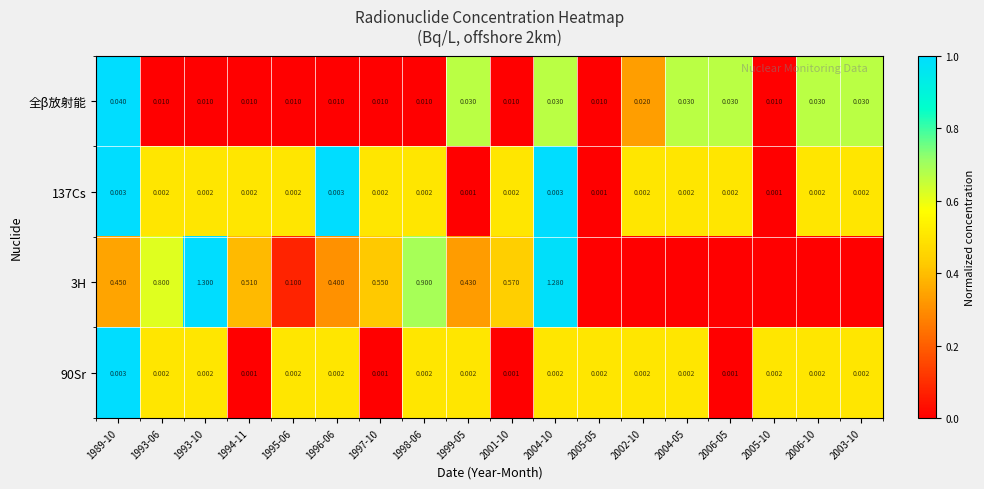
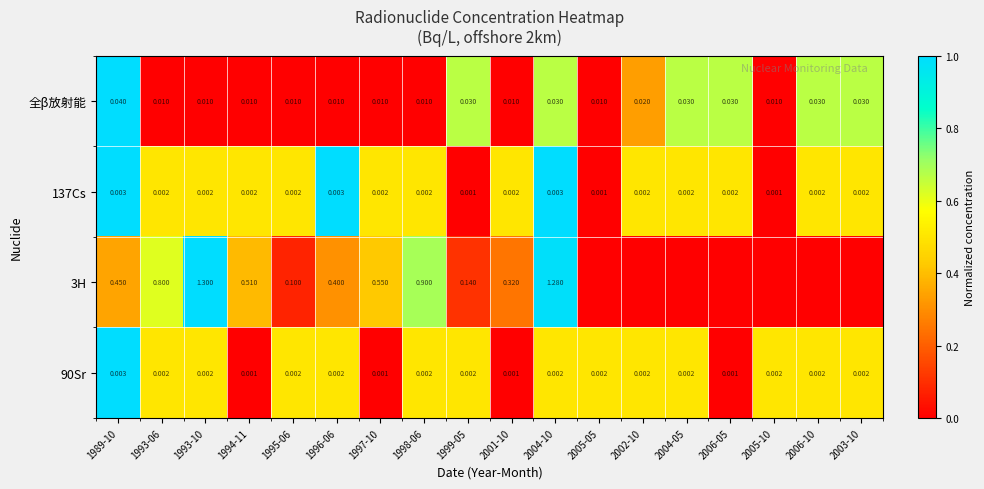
  {
    "全β放射能": {
      "1989-10": 0.040,
      "1993-06": 0.010,
      "1993-10": 0.010,
      "1994-11": 0.010,
      "1995-06": 0.010,
      "1996-06": 0.010,
      "1997-10": 0.010,
      "1998-06": 0.010,
      "1999-05": 0.030,
      "2001-10": 0.010,
      "2004-10": 0.030,
      "2005-05": 0.010,
      "2002-10": 0.020,
      "2004-05": 0.030,
      "2006-05": 0.030,
      "2005-10": 0.010,
      "2003-10": 0.030
    },
    "137Cs": {
      "1989-10": 0.003,
      "1993-06": 0.002,
      "1993-10": 0.002,
      "1994-11": 0.002,
      "1995-06": 0.002,
      "1996-06": 0.003,
      "1997-10": 0.002,
      "1998-06": 0.002,
      "1999-05": 0.001,
      "2001-10": 0.002,
      "2004-10": 0.003,
      "2005-05": 0.001,
      "2002-10": 0.002,
      "2004-05": 0.002,
      "2006-05": 0.002,
      "2005-10": 0.001,
      "2006-10": 0.002,
      "2003-10": 0.002
    },
    "3H": {
      "1989-10": 0.450,
      "1993-06": 0.800,
      "1993-10": 1.300,
      "1994-11": 0.510,
      "1995-06": 0.100,
      "1996-06": 0.400,
      "1997-10": 0.550,
      "1998-06": 0.900,
-     "1999-05": 0.430,
-     "2001-10": 0.570,
+     "1999-05": 0.140,
+     "2001-10": 0.320,
      "2004-10": 1.280
    },
    "90Sr": {
      "1989-10": 0.003,
      "1993-06": 0.002,
      "1993-10": 0.002,
      "1994-11": 0.001,
      "1995-06": 0.002,
      "1996-06": 0.002,
      "1997-10": 0.001,
      "1998-06": 0.002,
      "1999-05": 0.002,
      "2001-10": 0.001,
      "2004-10": 0.002,
      "2005-05": 0.002,
      "2002-10": 0.002,
      "2004-05": 0.002,
      "2006-05": 0.001,
      "2005-10": 0.002,
      "2006-10": 0.002,
      "2003-10": 0.002
    }
  }
